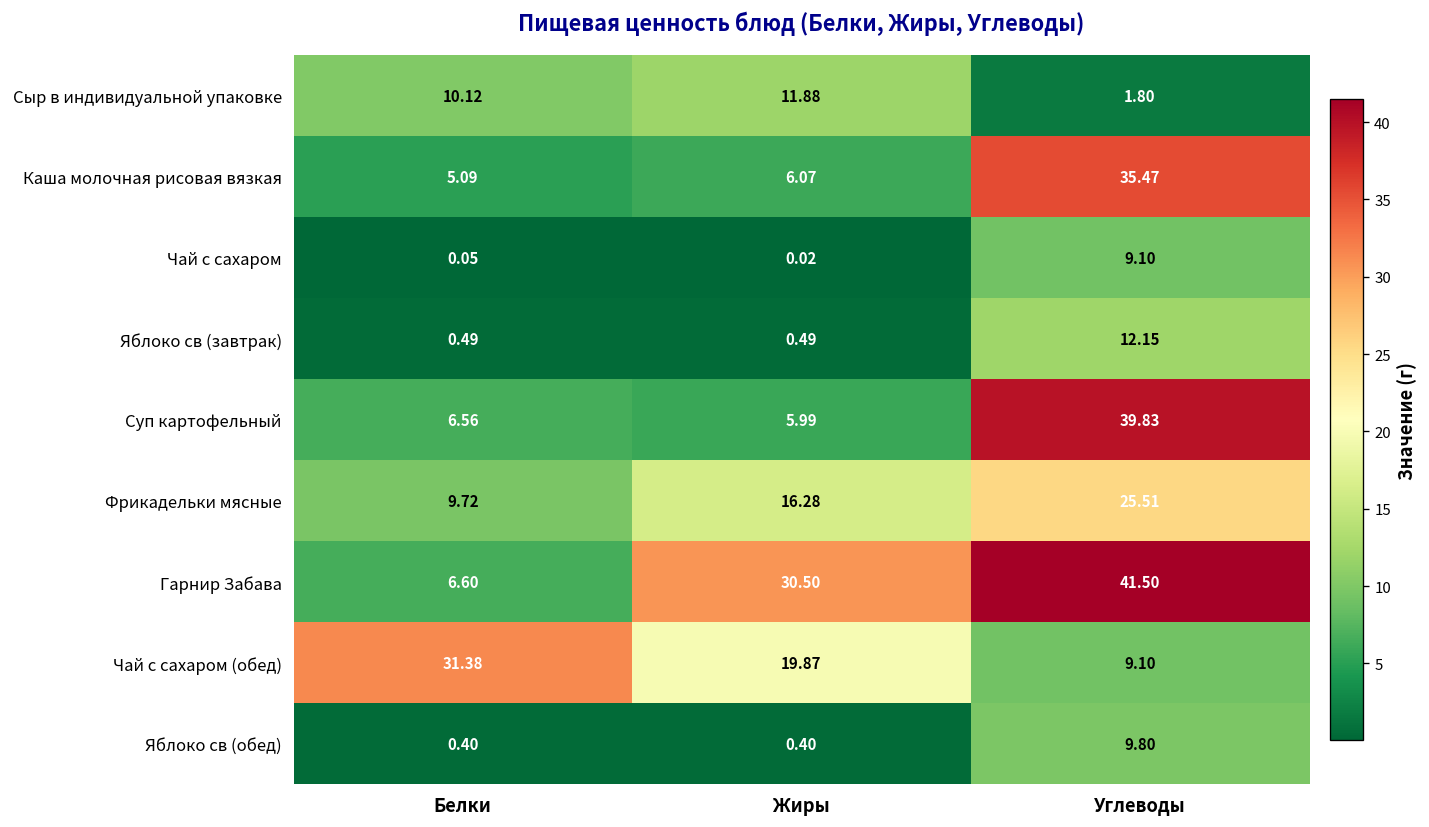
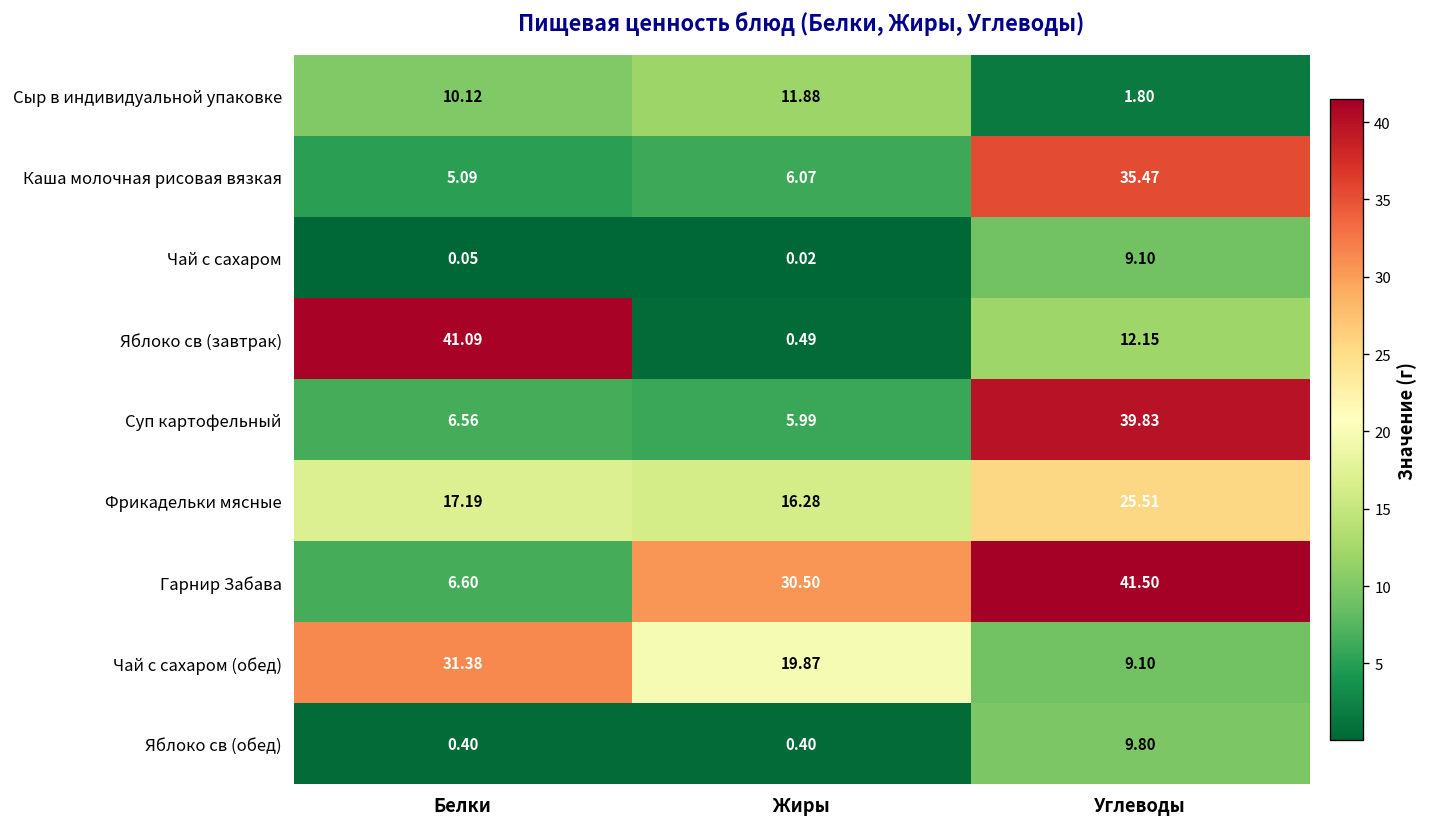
  {
    "Сыр в индивидуальной упаковке": {
      "Белки": 10.12,
      "Жиры": 11.88,
      "Углеводы": 1.80
    },
    "Каша молочная рисовая вязкая": {
      "Белки": 5.09,
      "Жиры": 6.07,
      "Углеводы": 35.47
    },
    "Чай с сахаром": {
      "Белки": 0.05,
      "Жиры": 0.02,
      "Углеводы": 9.10
    },
    "Яблоко св (завтрак)": {
-     "Белки": 0.49,
+     "Белки": 41.09,
      "Жиры": 0.49,
      "Углеводы": 12.15
    },
    "Суп картофельный": {
      "Белки": 6.56,
      "Жиры": 5.99,
      "Углеводы": 39.83
    },
    "Фрикадельки мясные": {
-     "Белки": 9.72,
+     "Белки": 17.19,
      "Жиры": 16.28,
      "Углеводы": 25.51
    },
    "Гарнир Забава": {
      "Белки": 6.60,
      "Жиры": 30.50,
      "Углеводы": 41.50
    },
    "Чай с сахаром (обед)": {
      "Белки": 31.38,
      "Жиры": 19.87,
      "Углеводы": 9.10
    },
    "Яблоко св (обед)": {
      "Белки": 0.40,
      "Жиры": 0.40,
      "Углеводы": 9.80
    }
  }
